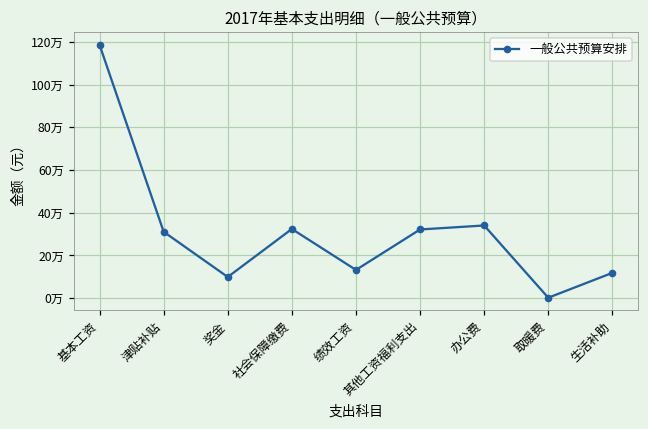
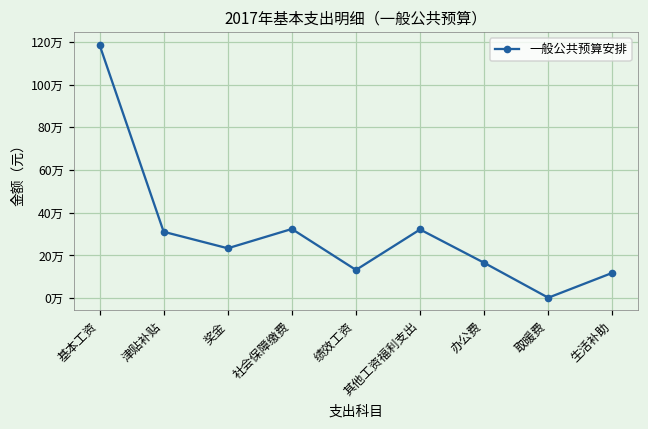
  {
    "基本工资": "119万",
    "津贴补贴": "31万",
-   "奖金": "10万",
+   "奖金": "23万",
    "社会保障缴费": "32万",
    "绩效工资": "13万",
    "其他工资福利支出": "32万",
-   "办公费": "34万",
+   "办公费": "17万",
    "取暖费": "0万",
    "生活补助": "12万"
  }
